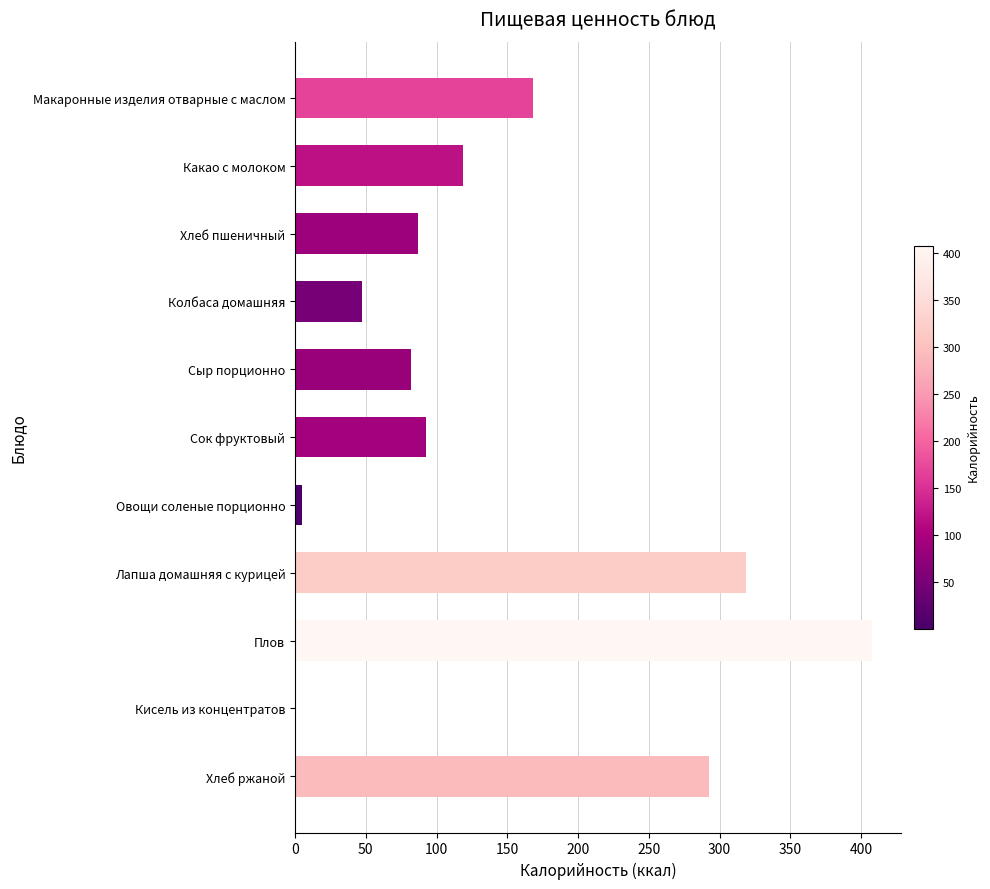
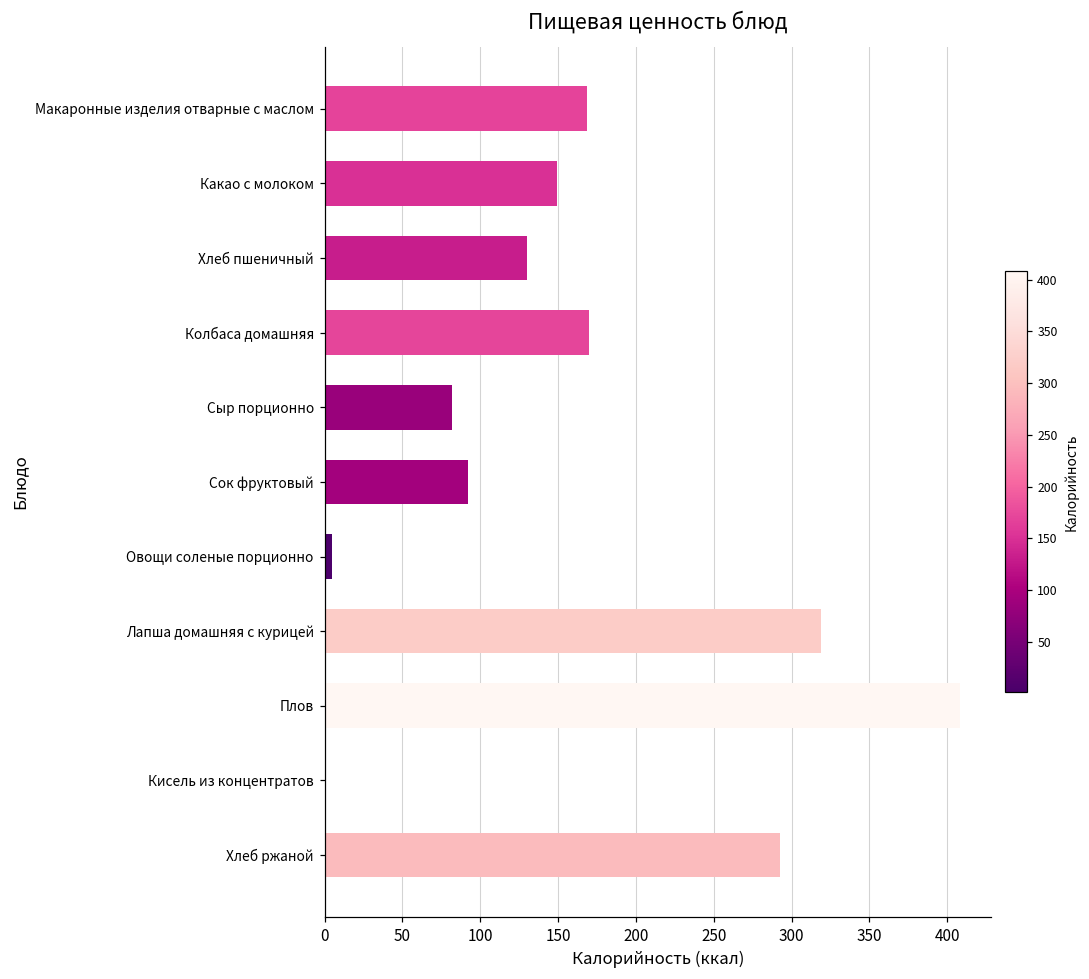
  {
    "Макаронные изделия отварные с маслом": 168,
-   "Какао с молоком": 119,
-   "Хлеб пшеничный": 87,
-   "Колбаса домашняя": 47,
+   "Какао с молоком": 150,
+   "Хлеб пшеничный": 130,
+   "Колбаса домашняя": 170,
    "Сыр порционно": 82,
    "Сок фруктовый": 92,
    "Овощи соленые порционно": 5,
    "Лапша домашняя с курицей": 319,
    "Плов": 408,
    "Хлеб ржаной": 293
  }
